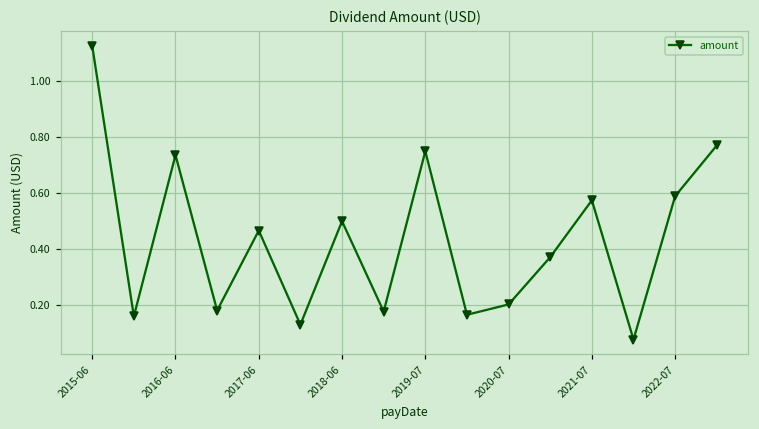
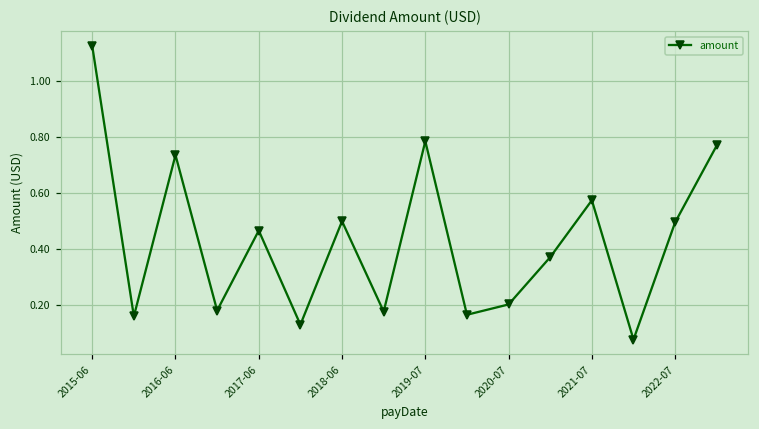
  {
    "2015-06": 1.13,
    "2016-06": 0.74,
    "2017-06": 0.47,
    "2018-06": 0.50,
-   "2019-07": 0.75,
+   "2019-07": 0.79,
    "2020-07": 0.20,
    "2021-07": 0.58,
-   "2022-07": 0.59
+   "2022-07": 0.50
  }
